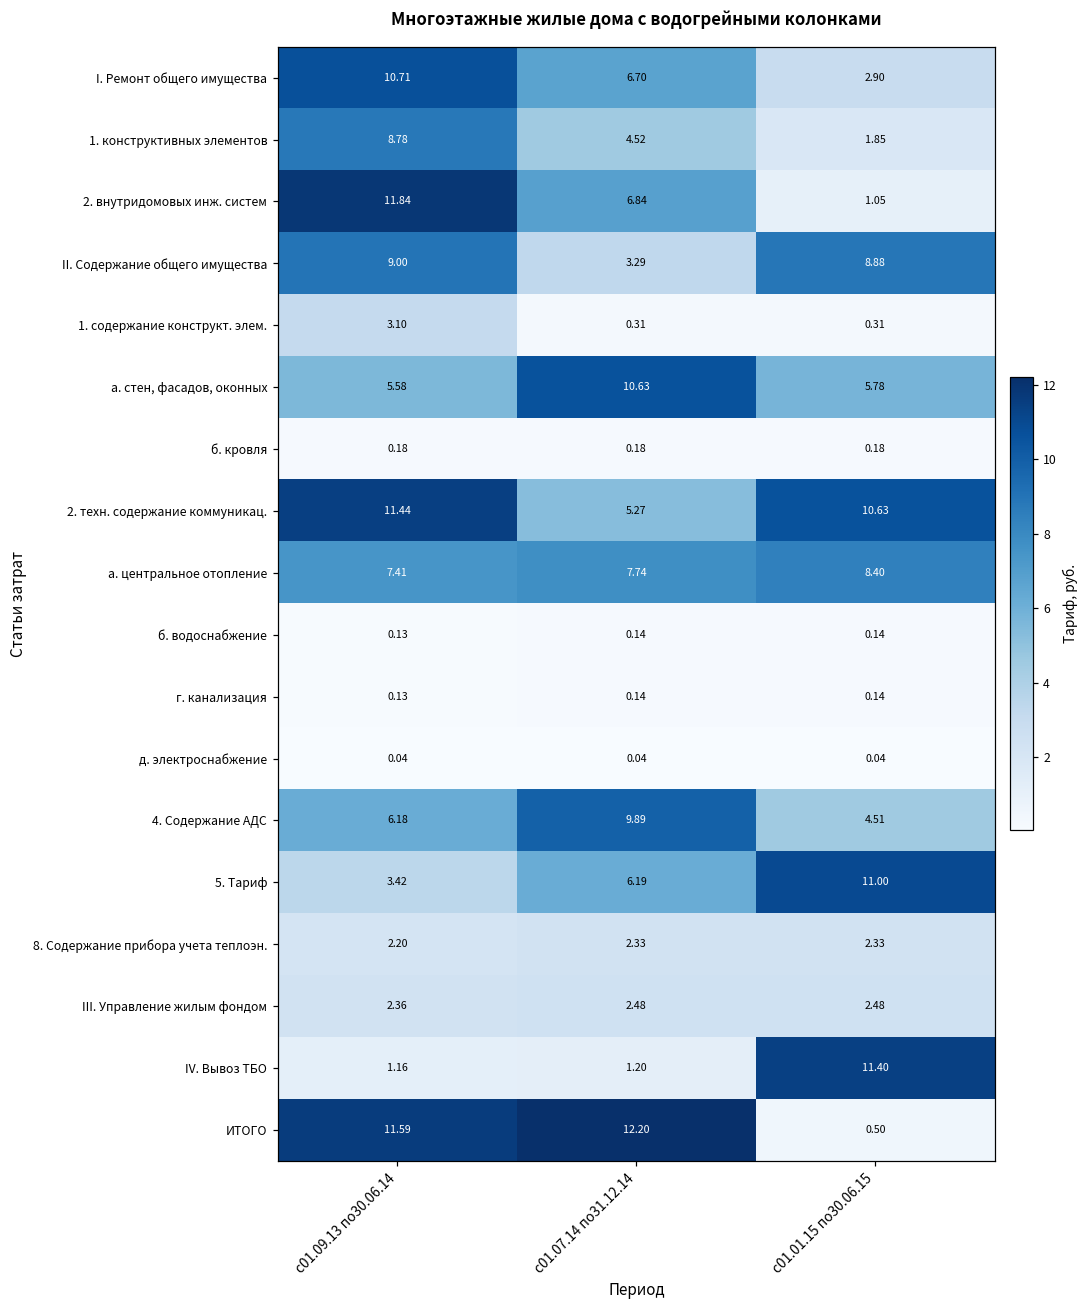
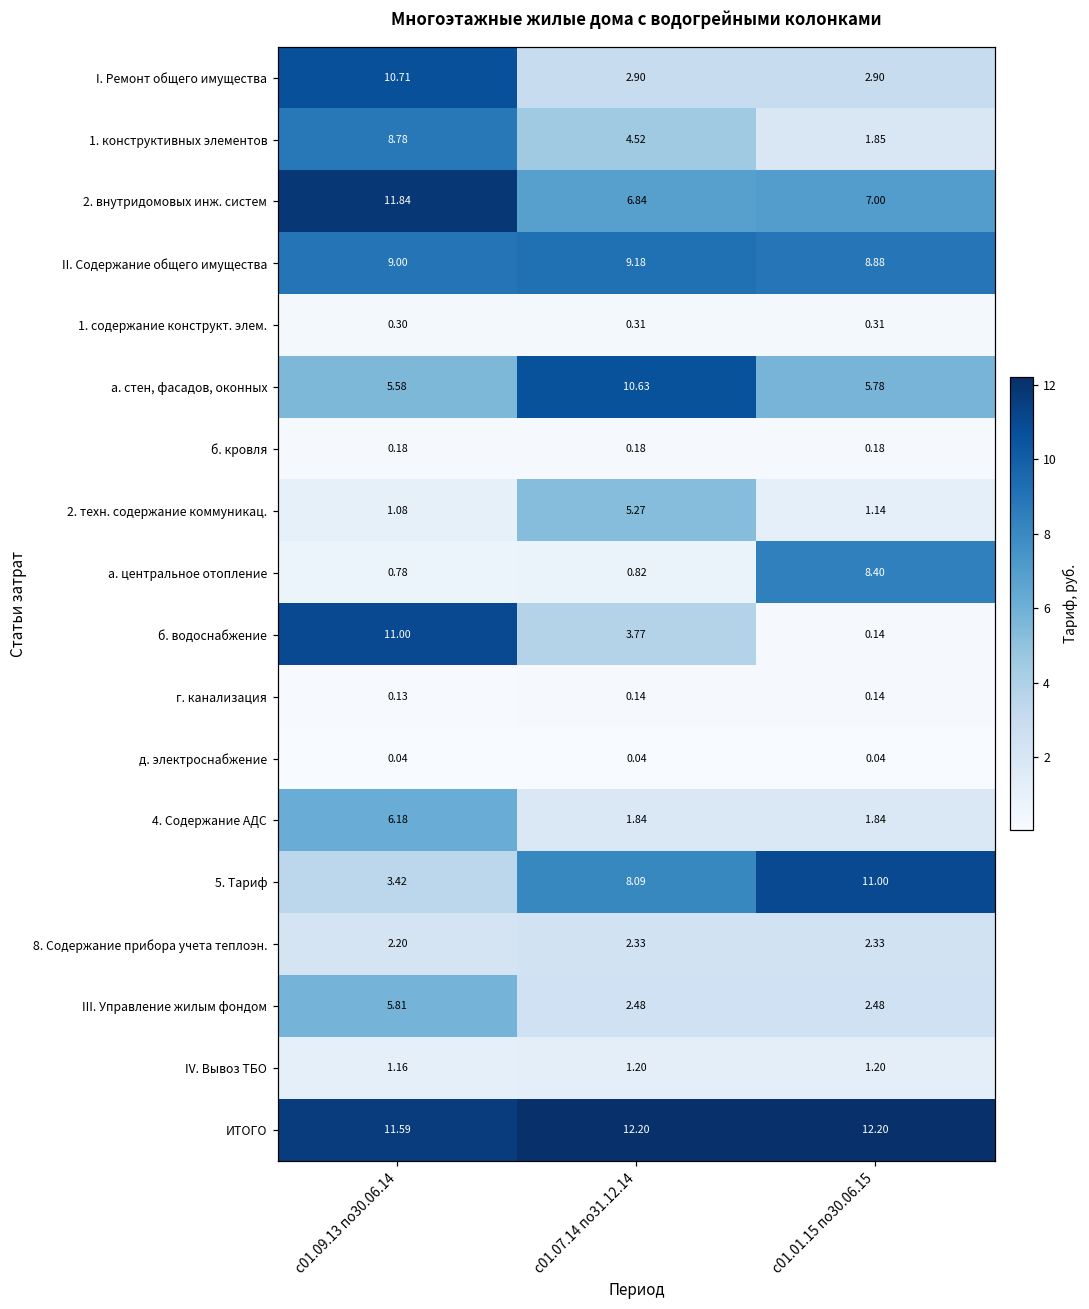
  {
    "I. Ремонт общего имущества": {
      "с01.09.13 по30.06.14": 10.71,
-     "с01.07.14 по31.12.14": 6.70,
+     "с01.07.14 по31.12.14": 2.90,
      "с01.01.15 по30.06.15": 2.90
    },
    "1. конструктивных элементов": {
      "с01.09.13 по30.06.14": 8.78,
      "с01.07.14 по31.12.14": 4.52,
      "с01.01.15 по30.06.15": 1.85
    },
    "2. внутридомовых инж. систем": {
      "с01.09.13 по30.06.14": 11.84,
      "с01.07.14 по31.12.14": 6.84,
-     "с01.01.15 по30.06.15": 1.05
+     "с01.01.15 по30.06.15": 7.00
    },
    "II. Содержание общего имущества": {
      "с01.09.13 по30.06.14": 9.00,
-     "с01.07.14 по31.12.14": 3.29,
+     "с01.07.14 по31.12.14": 9.18,
      "с01.01.15 по30.06.15": 8.88
    },
    "1. содержание конструкт. элем.": {
-     "с01.09.13 по30.06.14": 3.10,
+     "с01.09.13 по30.06.14": 0.30,
      "с01.07.14 по31.12.14": 0.31,
      "с01.01.15 по30.06.15": 0.31
    },
    "а. стен, фасадов, оконных": {
      "с01.09.13 по30.06.14": 5.58,
      "с01.07.14 по31.12.14": 10.63,
      "с01.01.15 по30.06.15": 5.78
    },
    "б. кровля": {
      "с01.09.13 по30.06.14": 0.18,
      "с01.07.14 по31.12.14": 0.18,
      "с01.01.15 по30.06.15": 0.18
    },
    "2. техн. содержание коммуникац.": {
-     "с01.09.13 по30.06.14": 11.44,
+     "с01.09.13 по30.06.14": 1.08,
      "с01.07.14 по31.12.14": 5.27,
-     "с01.01.15 по30.06.15": 10.63
+     "с01.01.15 по30.06.15": 1.14
    },
    "а. центральное отопление": {
-     "с01.09.13 по30.06.14": 7.41,
-     "с01.07.14 по31.12.14": 7.74,
+     "с01.09.13 по30.06.14": 0.78,
+     "с01.07.14 по31.12.14": 0.82,
      "с01.01.15 по30.06.15": 8.40
    },
    "б. водоснабжение": {
-     "с01.09.13 по30.06.14": 0.13,
-     "с01.07.14 по31.12.14": 0.14,
+     "с01.09.13 по30.06.14": 11.00,
+     "с01.07.14 по31.12.14": 3.77,
      "с01.01.15 по30.06.15": 0.14
    },
    "г. канализация": {
      "с01.09.13 по30.06.14": 0.13,
      "с01.07.14 по31.12.14": 0.14,
      "с01.01.15 по30.06.15": 0.14
    },
    "д. электроснабжение": {
      "с01.09.13 по30.06.14": 0.04,
      "с01.07.14 по31.12.14": 0.04,
      "с01.01.15 по30.06.15": 0.04
    },
    "4. Содержание АДС": {
      "с01.09.13 по30.06.14": 6.18,
-     "с01.07.14 по31.12.14": 9.89,
-     "с01.01.15 по30.06.15": 4.51
+     "с01.07.14 по31.12.14": 1.84,
+     "с01.01.15 по30.06.15": 1.84
    },
    "5. Тариф": {
      "с01.09.13 по30.06.14": 3.42,
-     "с01.07.14 по31.12.14": 6.19,
+     "с01.07.14 по31.12.14": 8.09,
      "с01.01.15 по30.06.15": 11.00
    },
    "8. Содержание прибора учета теплоэн.": {
      "с01.09.13 по30.06.14": 2.20,
      "с01.07.14 по31.12.14": 2.33,
      "с01.01.15 по30.06.15": 2.33
    },
    "III. Управление жилым фондом": {
-     "с01.09.13 по30.06.14": 2.36,
+     "с01.09.13 по30.06.14": 5.81,
      "с01.07.14 по31.12.14": 2.48,
      "с01.01.15 по30.06.15": 2.48
    },
    "IV. Вывоз ТБО": {
      "с01.09.13 по30.06.14": 1.16,
      "с01.07.14 по31.12.14": 1.20,
-     "с01.01.15 по30.06.15": 11.40
+     "с01.01.15 по30.06.15": 1.20
    },
    "ИТОГО": {
      "с01.09.13 по30.06.14": 11.59,
      "с01.07.14 по31.12.14": 12.20,
-     "с01.01.15 по30.06.15": 0.50
+     "с01.01.15 по30.06.15": 12.20
    }
  }
